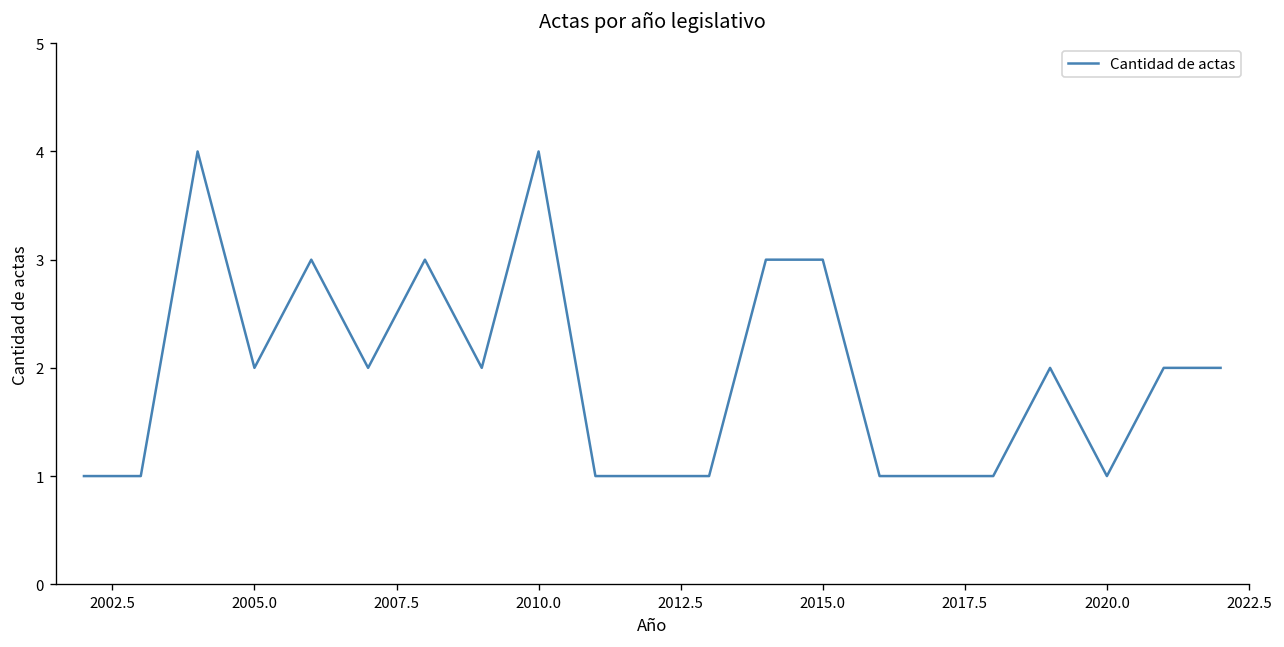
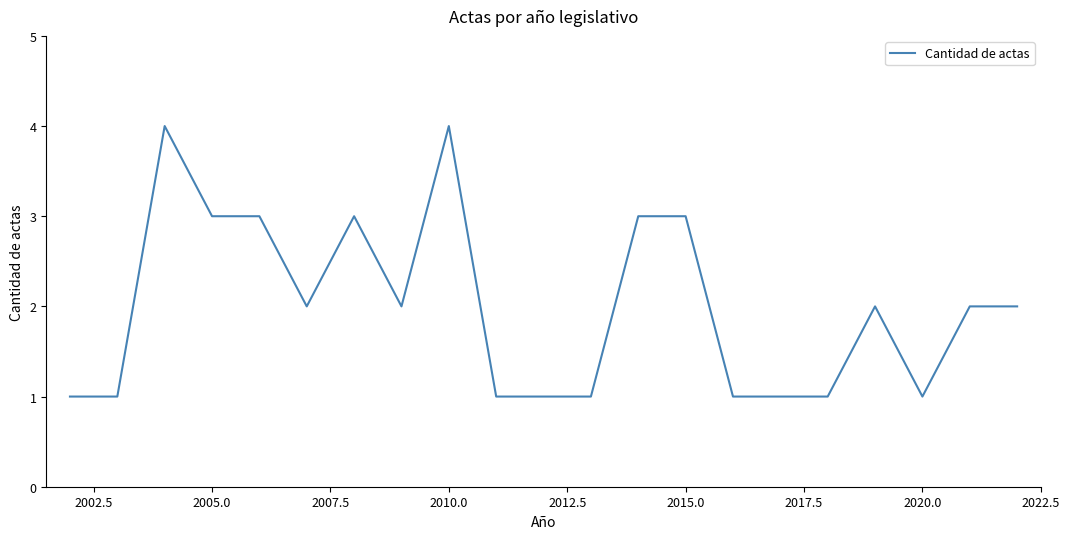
  {
-   "2005.0": 2,
+   "2005.0": 3,
    "2010.0": 4,
    "2015.0": 3,
    "2020.0": 1
  }
